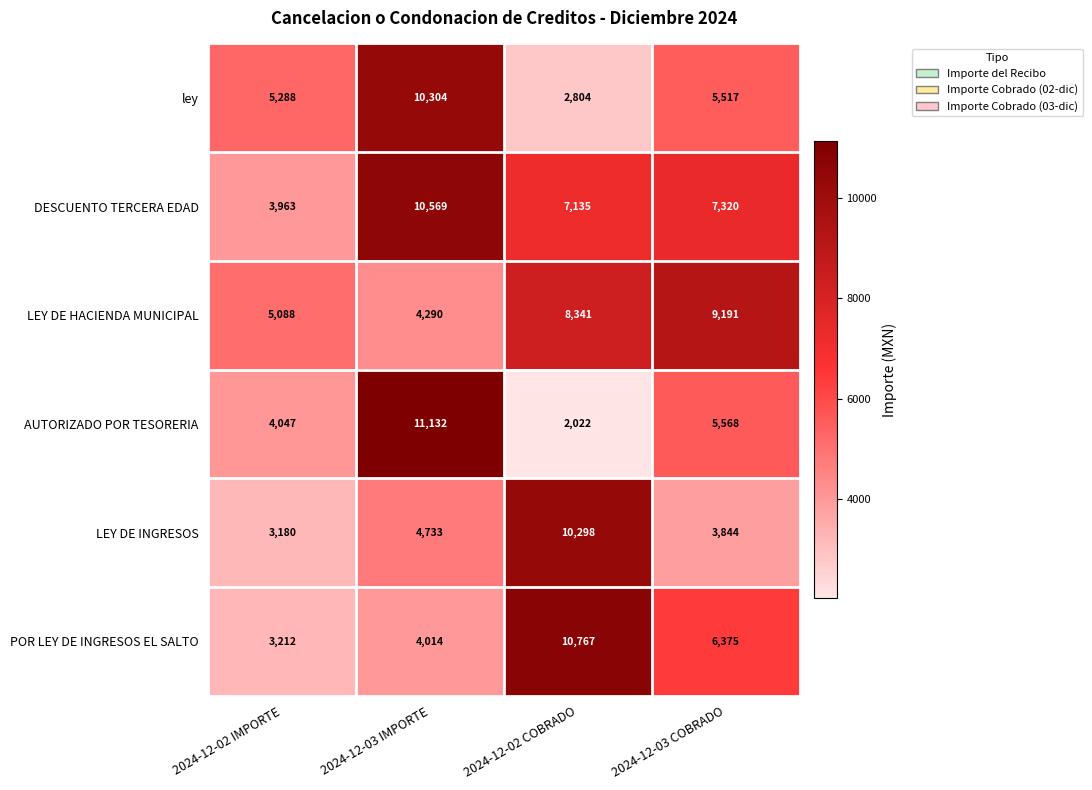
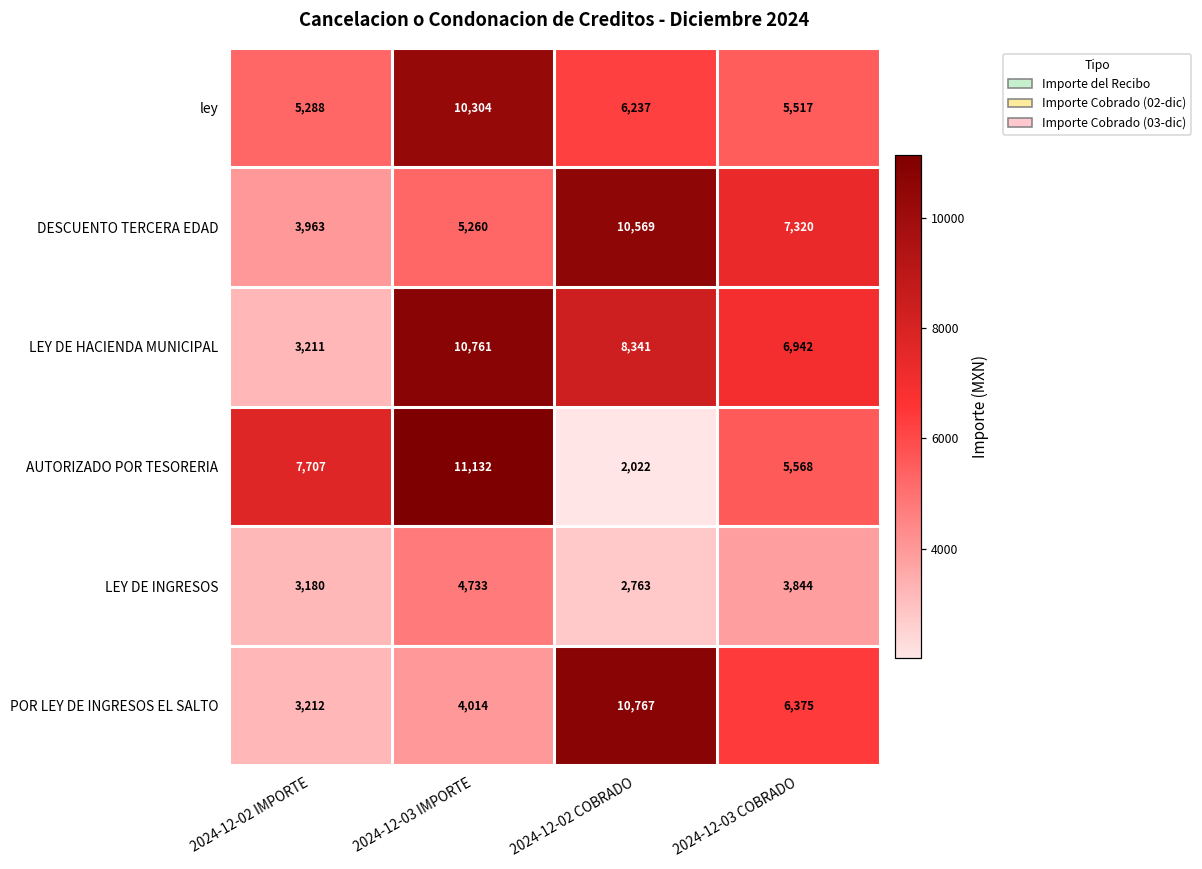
  {
    "ley": {
      "2024-12-02 IMPORTE": "5,288",
      "2024-12-03 IMPORTE": "10,304",
-     "2024-12-02 COBRADO": "2,804",
+     "2024-12-02 COBRADO": "6,237",
      "2024-12-03 COBRADO": "5,517"
    },
    "DESCUENTO TERCERA EDAD": {
      "2024-12-02 IMPORTE": "3,963",
-     "2024-12-03 IMPORTE": "10,569",
-     "2024-12-02 COBRADO": "7,135",
+     "2024-12-03 IMPORTE": "5,260",
+     "2024-12-02 COBRADO": "10,569",
      "2024-12-03 COBRADO": "7,320"
    },
    "LEY DE HACIENDA MUNICIPAL": {
-     "2024-12-02 IMPORTE": "5,088",
-     "2024-12-03 IMPORTE": "4,290",
+     "2024-12-02 IMPORTE": "3,211",
+     "2024-12-03 IMPORTE": "10,761",
      "2024-12-02 COBRADO": "8,341",
-     "2024-12-03 COBRADO": "9,191"
+     "2024-12-03 COBRADO": "6,942"
    },
    "AUTORIZADO POR TESORERIA": {
-     "2024-12-02 IMPORTE": "4,047",
+     "2024-12-02 IMPORTE": "7,707",
      "2024-12-03 IMPORTE": "11,132",
      "2024-12-02 COBRADO": "2,022",
      "2024-12-03 COBRADO": "5,568"
    },
    "LEY DE INGRESOS": {
      "2024-12-02 IMPORTE": "3,180",
      "2024-12-03 IMPORTE": "4,733",
-     "2024-12-02 COBRADO": "10,298",
+     "2024-12-02 COBRADO": "2,763",
      "2024-12-03 COBRADO": "3,844"
    },
    "POR LEY DE INGRESOS EL SALTO": {
      "2024-12-02 IMPORTE": "3,212",
      "2024-12-03 IMPORTE": "4,014",
      "2024-12-02 COBRADO": "10,767",
      "2024-12-03 COBRADO": "6,375"
    }
  }
